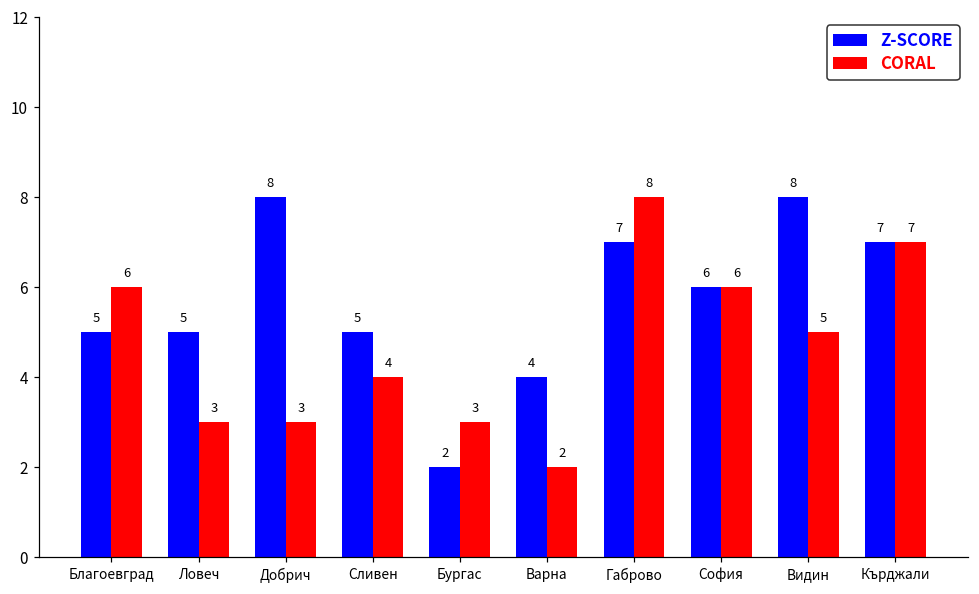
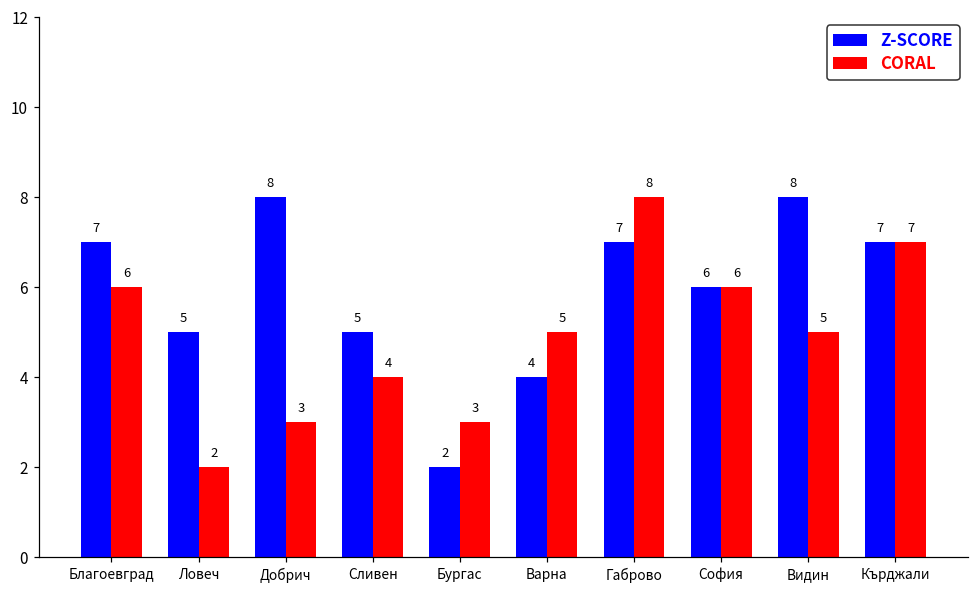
  {
    "Z-SCORE": {
-     "Благоевград": 5,
+     "Благоевград": 7,
      "Ловеч": 5,
      "Добрич": 8,
      "Сливен": 5,
      "Бургас": 2,
      "Варна": 4,
      "Габрово": 7,
      "София": 6,
      "Видин": 8,
      "Кърджали": 7
    },
    "CORAL": {
      "Благоевград": 6,
-     "Ловеч": 3,
+     "Ловеч": 2,
      "Добрич": 3,
      "Сливен": 4,
      "Бургас": 3,
-     "Варна": 2,
+     "Варна": 5,
      "Габрово": 8,
      "София": 6,
      "Видин": 5,
      "Кърджали": 7
    }
  }
